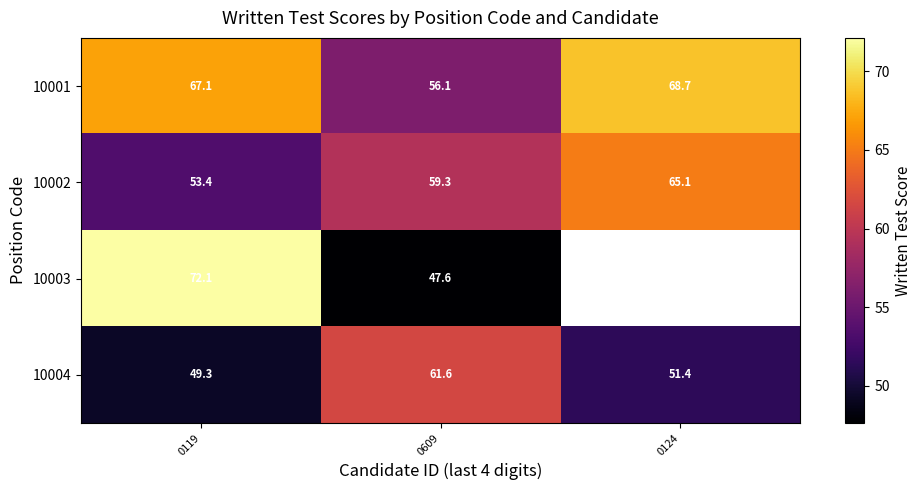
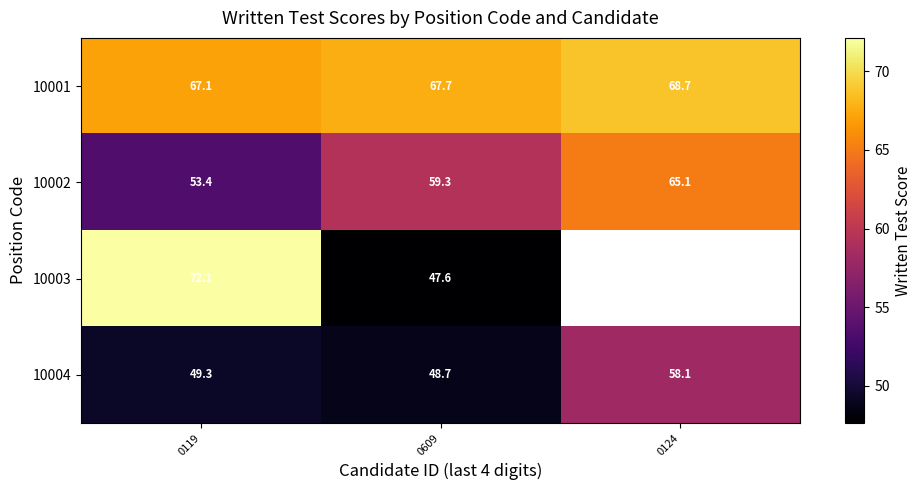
  {
    "10001": {
      "0119": 67.1,
-     "0609": 56.1,
+     "0609": 67.7,
      "0124": 68.7
    },
    "10002": {
      "0119": 53.4,
      "0609": 59.3,
      "0124": 65.1
    },
    "10003": {
      "0119": 72.1,
      "0609": 47.6
    },
    "10004": {
      "0119": 49.3,
-     "0609": 61.6,
-     "0124": 51.4
+     "0609": 48.7,
+     "0124": 58.1
    }
  }
